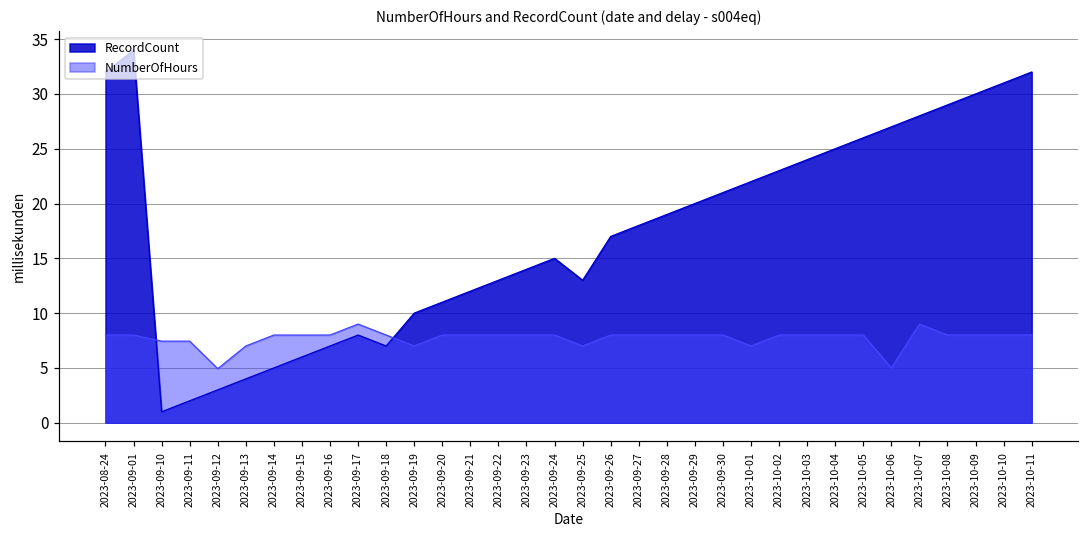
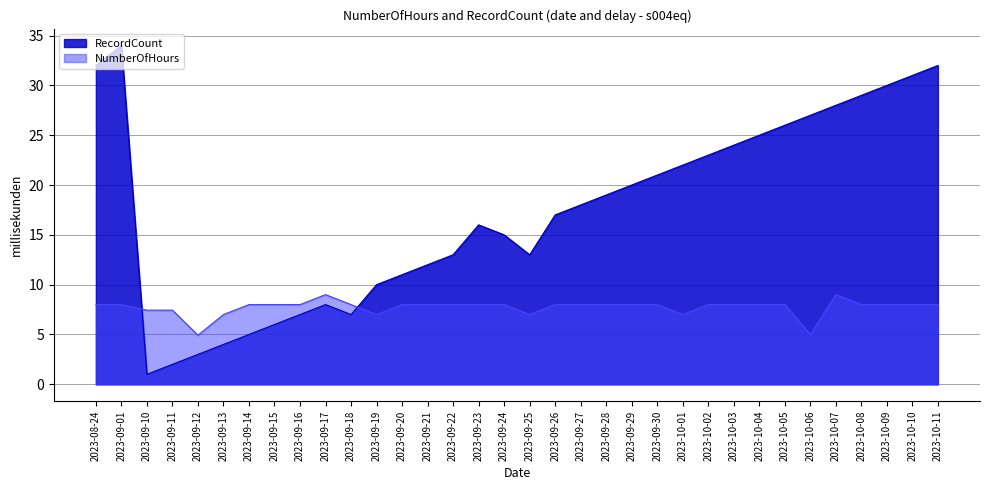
  {
    "RecordCount": {
      "2023-09-10": 1,
      "2023-09-11": 2,
      "2023-09-12": 3,
      "2023-09-13": 4,
      "2023-09-14": 5,
      "2023-09-15": 6,
      "2023-09-16": 7,
      "2023-09-17": 8,
      "2023-09-18": 7,
      "2023-09-19": 10,
      "2023-09-20": 11,
      "2023-09-21": 12,
      "2023-09-22": 13,
-     "2023-09-23": 14,
+     "2023-09-23": 16,
      "2023-09-24": 15,
      "2023-09-25": 13,
      "2023-09-26": 17,
      "2023-09-27": 18,
      "2023-09-28": 19,
      "2023-09-29": 20,
      "2023-09-30": 21,
      "2023-10-01": 22,
      "2023-10-02": 23,
      "2023-10-03": 24,
      "2023-10-04": 25,
      "2023-10-05": 26,
      "2023-10-06": 27,
      "2023-10-07": 28,
      "2023-10-08": 29,
      "2023-10-09": 30,
      "2023-10-10": 31,
      "2023-10-11": 32
    },
    "NumberOfHours": {
      "2023-08-24": 8,
      "2023-09-01": 8,
      "2023-09-10": 7,
      "2023-09-11": 7,
      "2023-09-12": 5,
      "2023-09-13": 7,
      "2023-09-14": 8,
      "2023-09-15": 8,
      "2023-09-16": 8,
      "2023-09-17": 9,
      "2023-09-18": 8,
      "2023-09-19": 7,
      "2023-09-20": 8,
      "2023-09-21": 8,
      "2023-09-22": 8,
      "2023-09-23": 8,
      "2023-09-24": 8,
      "2023-09-25": 7,
      "2023-09-26": 8,
      "2023-09-27": 8,
      "2023-09-28": 8,
      "2023-09-29": 8,
      "2023-09-30": 8,
      "2023-10-01": 7,
      "2023-10-02": 8,
      "2023-10-03": 8,
      "2023-10-04": 8,
      "2023-10-05": 8,
      "2023-10-06": 5,
      "2023-10-07": 9,
      "2023-10-08": 8,
      "2023-10-09": 8,
      "2023-10-10": 8,
      "2023-10-11": 8
    }
  }
